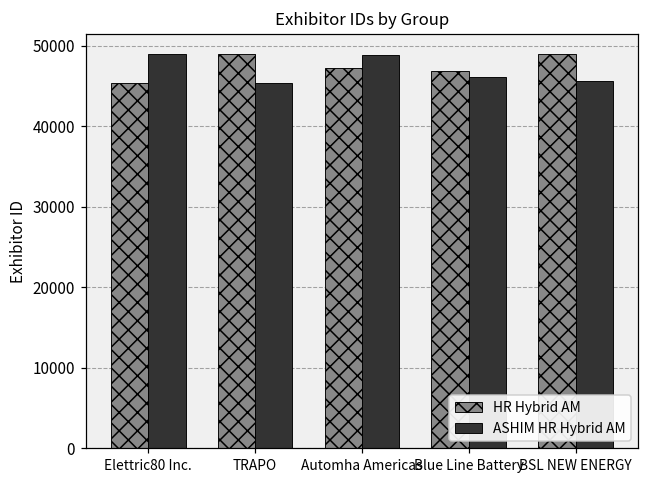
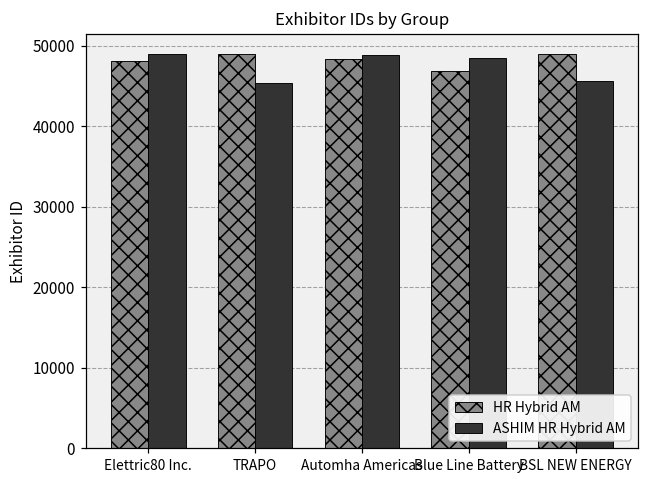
  {
    "HR Hybrid AM": {
-     "Elettric80 Inc.": 45000,
+     "Elettric80 Inc.": 48000,
      "TRAPO": 49000,
-     "Automha Americas": 47000,
+     "Automha Americas": 48000,
      "Blue Line Battery": 47000,
      "BSL NEW ENERGY": 49000
    },
    "ASHIM HR Hybrid AM": {
      "Elettric80 Inc.": 49000,
      "TRAPO": 45000,
      "Automha Americas": 49000,
-     "Blue Line Battery": 46000,
+     "Blue Line Battery": 48000,
      "BSL NEW ENERGY": 46000
    }
  }
